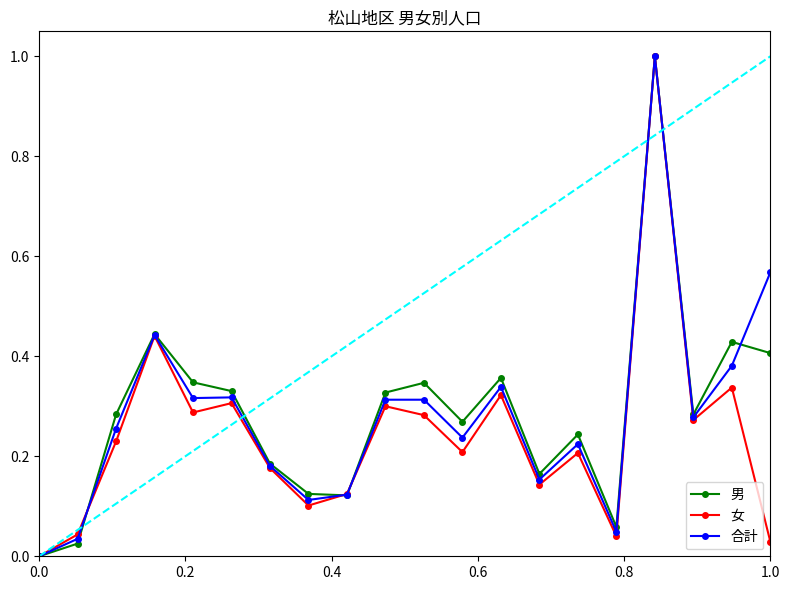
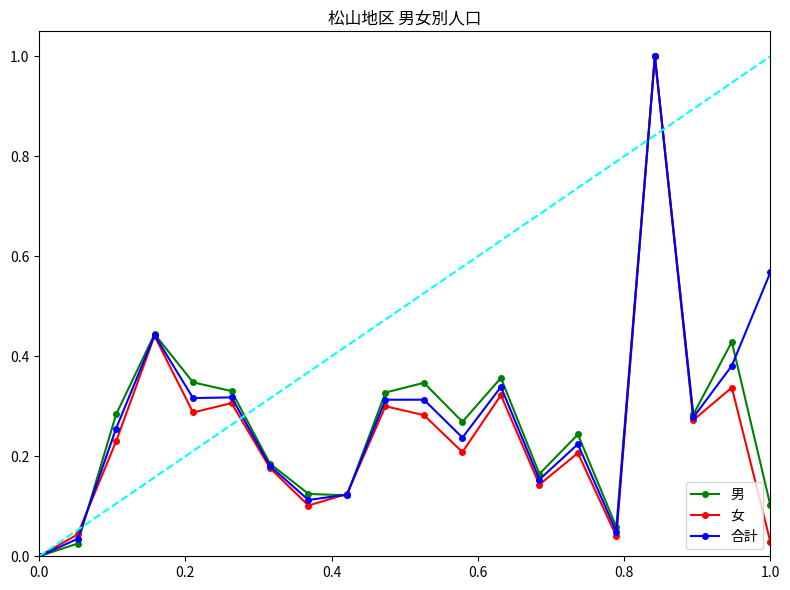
  {
    "男": {
-     "1.0": 0.41
+     "1.0": 0.10
    },
    "女": {
      "1.0": 0.03
    },
    "合計": {
      "1.0": 0.57
    }
  }
